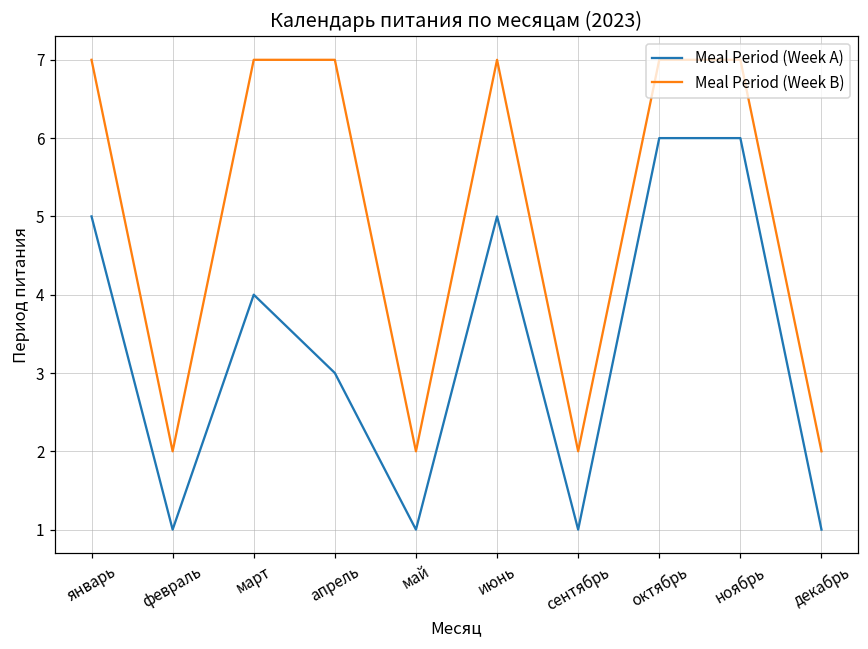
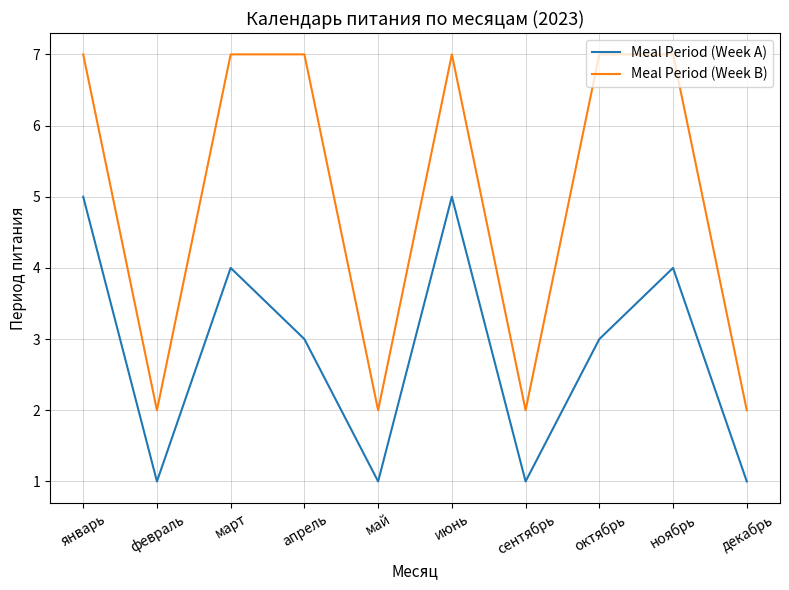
  {
    "Meal Period (Week A)": {
      "январь": 5,
      "февраль": 1,
      "март": 4,
      "апрель": 3,
      "май": 1,
      "июнь": 5,
      "сентябрь": 1,
-     "октябрь": 6,
-     "ноябрь": 6,
+     "октябрь": 3,
+     "ноябрь": 4,
      "декабрь": 1
    },
    "Meal Period (Week B)": {
      "январь": 7,
      "февраль": 2,
      "март": 7,
      "апрель": 7,
      "май": 2,
      "июнь": 7,
      "сентябрь": 2,
      "декабрь": 2
    }
  }
